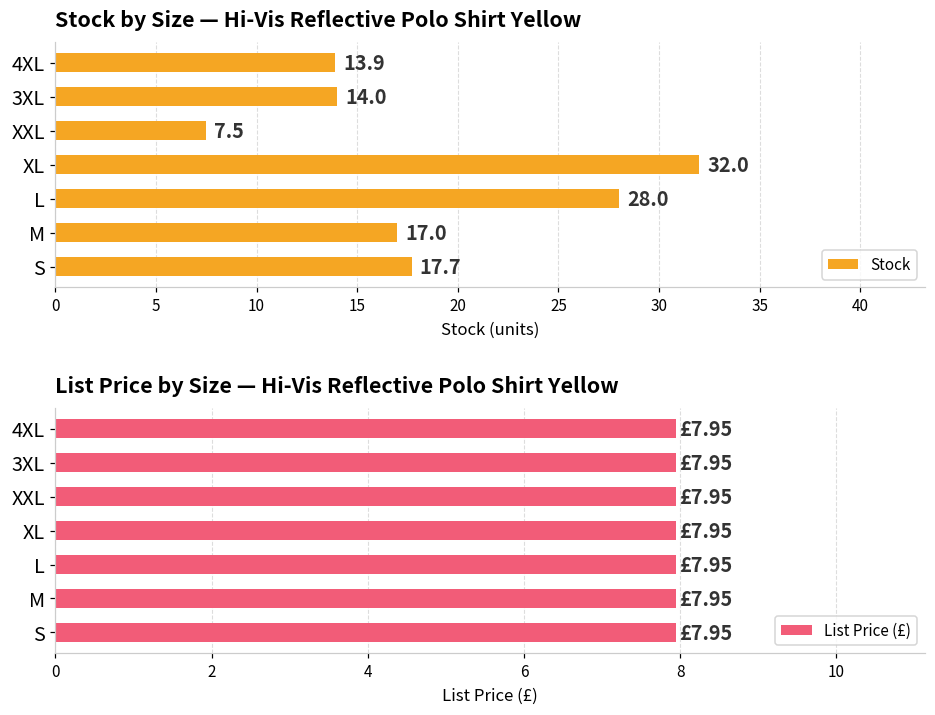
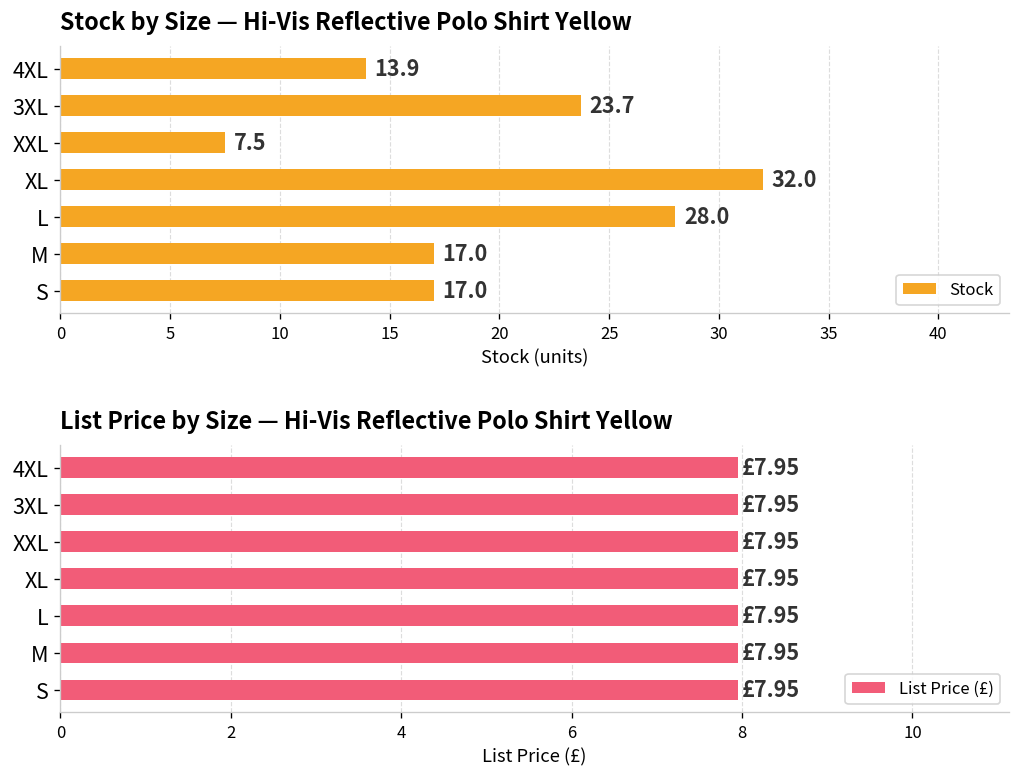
  {
    "Stock by Size — Hi-Vis Reflective Polo Shirt Yellow": {
      "4XL": "13.9",
-     "3XL": "14.0",
+     "3XL": "23.7",
      "XXL": "7.5",
      "XL": "32.0",
      "L": "28.0",
      "M": "17.0",
-     "S": "17.7"
+     "S": "17.0"
    },
    "List Price by Size — Hi-Vis Reflective Polo Shirt Yellow": {
      "4XL": "£7.95",
      "3XL": "£7.95",
      "XXL": "£7.95",
      "XL": "£7.95",
      "L": "£7.95",
      "M": "£7.95",
      "S": "£7.95"
    }
  }
